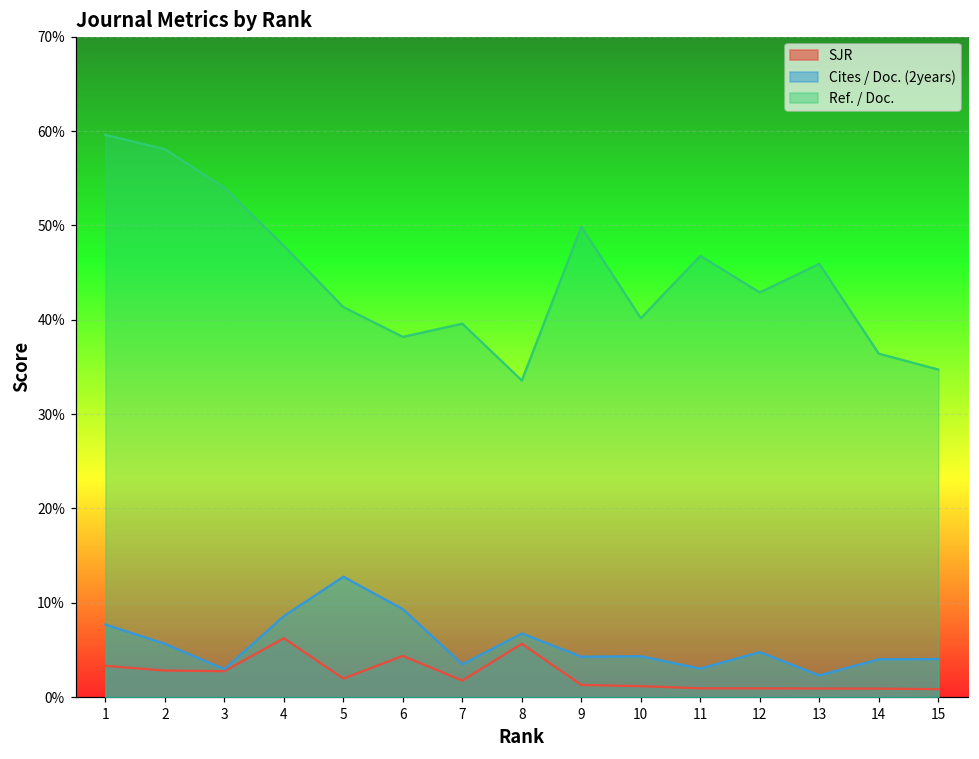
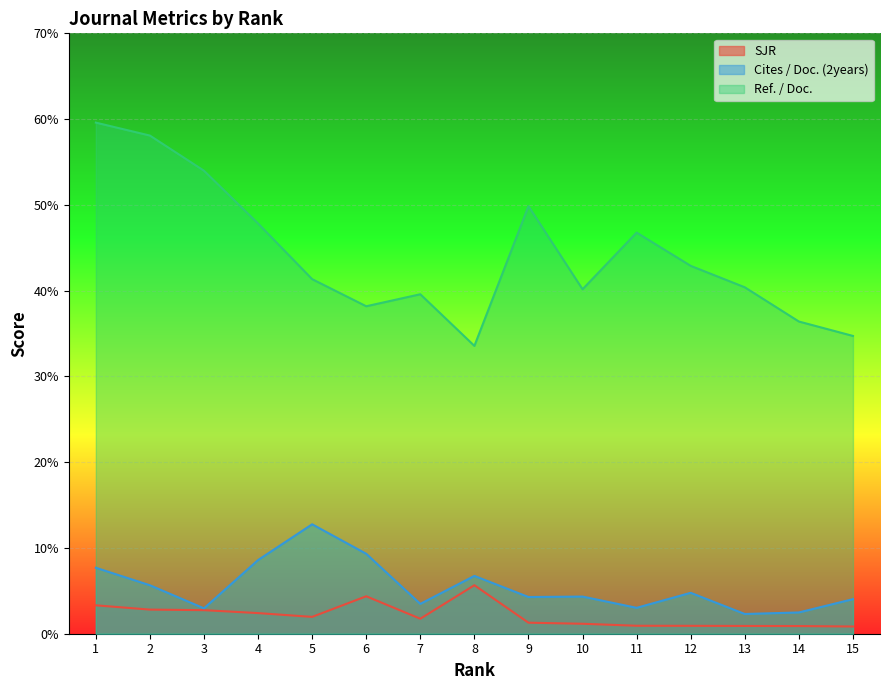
  {
    "SJR": {
      "1": "3%",
      "2": "3%",
-     "4": "6%",
+     "4": "2%",
      "5": "2%",
      "6": "4%",
      "7": "2%",
      "8": "6%",
      "9": "1%",
      "10": "1%",
      "11": "1%",
      "12": "1%",
      "13": "1%",
      "14": "1%",
      "15": "1%"
    },
    "Cites / Doc. (2years)": {
      "1": "8%",
      "2": "6%",
      "4": "9%",
      "5": "13%",
      "6": "9%",
      "7": "3%",
      "8": "7%",
      "9": "4%",
      "10": "4%",
      "11": "3%",
      "12": "5%",
      "13": "2%",
-     "14": "4%",
+     "14": "2%",
      "15": "4%"
    },
    "Ref. / Doc.": {
      "1": "60%",
      "2": "58%",
      "3": "54%",
      "4": "48%",
      "5": "41%",
      "6": "38%",
      "7": "40%",
      "8": "34%",
      "9": "50%",
      "10": "40%",
      "11": "47%",
      "12": "43%",
-     "13": "46%",
+     "13": "40%",
      "14": "36%",
      "15": "35%"
    }
  }
